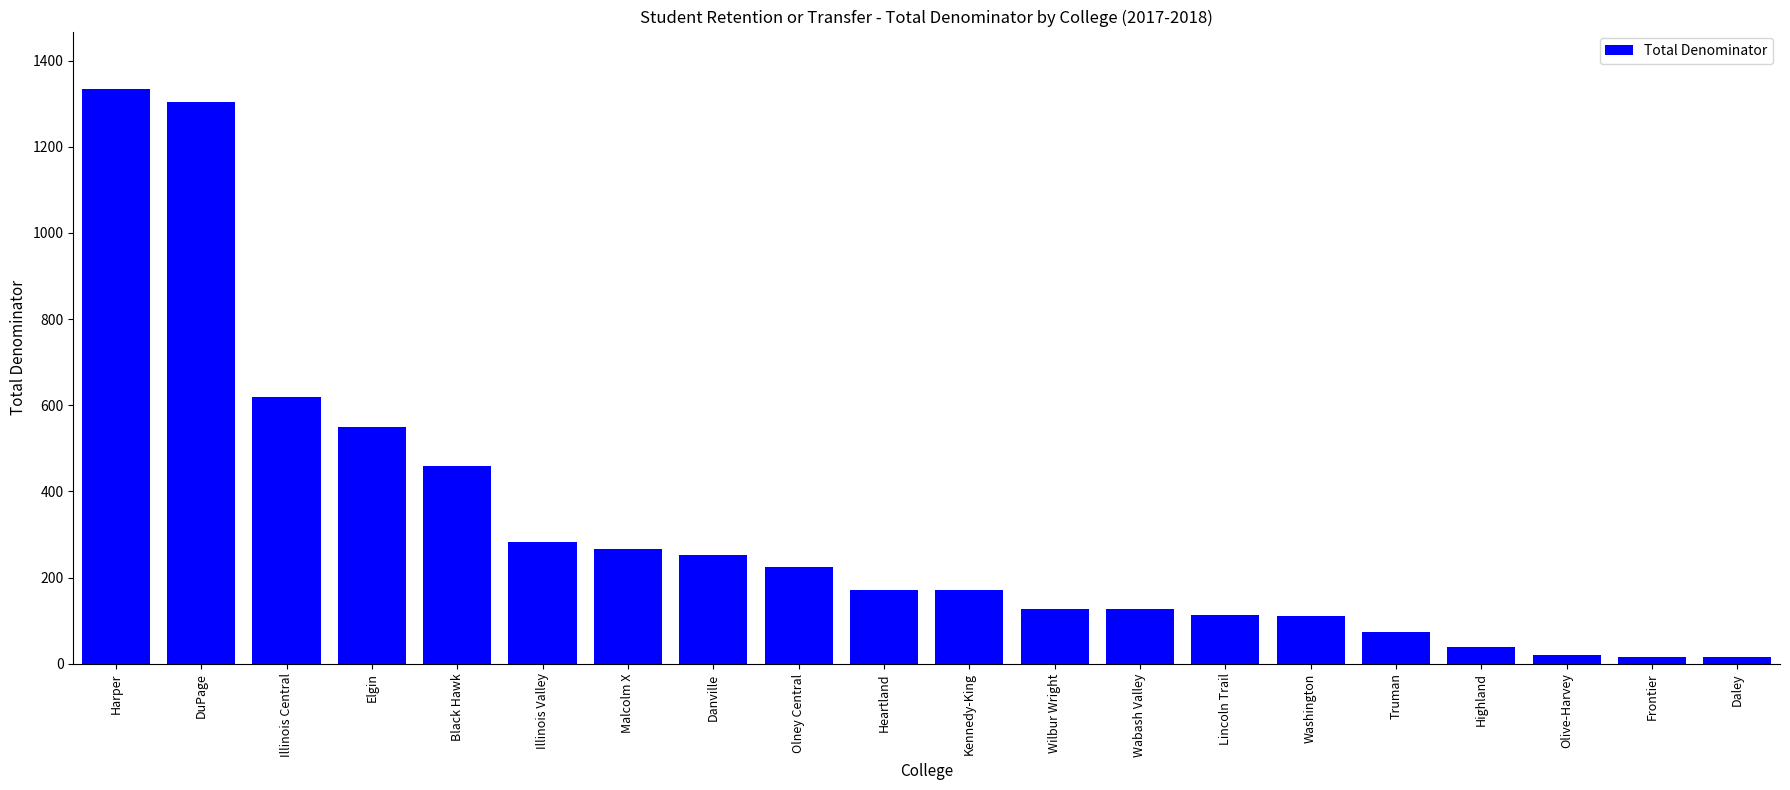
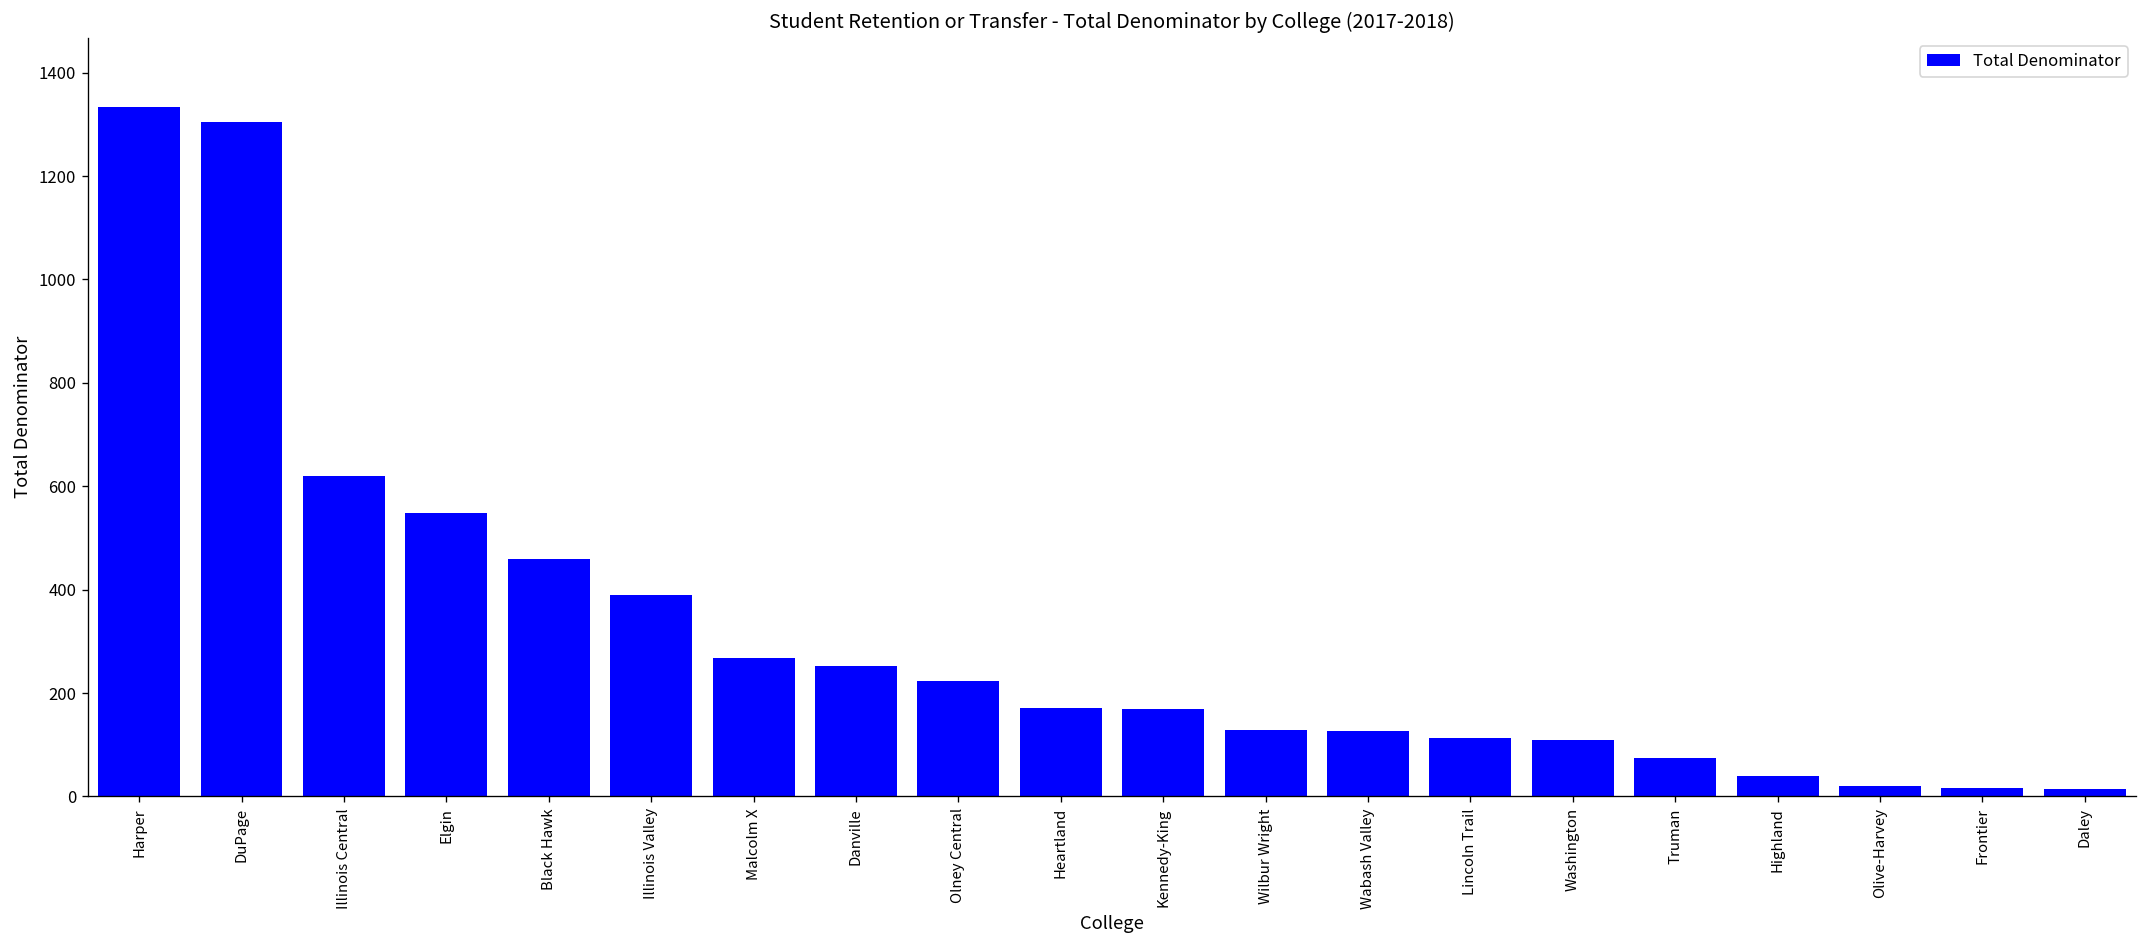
  {
    "Harper": 1330,
    "DuPage": 1310,
    "Illinois Central": 620,
    "Elgin": 550,
    "Black Hawk": 460,
-   "Illinois Valley": 280,
+   "Illinois Valley": 390,
    "Malcolm X": 270,
    "Danville": 250,
    "Olney Central": 220,
    "Heartland": 170,
    "Kennedy-King": 170,
    "Wilbur Wright": 130,
    "Wabash Valley": 130,
    "Lincoln Trail": 110,
    "Washington": 110,
    "Truman": 70,
    "Highland": 40,
    "Olive-Harvey": 20,
    "Frontier": 20,
    "Daley": 20
  }
